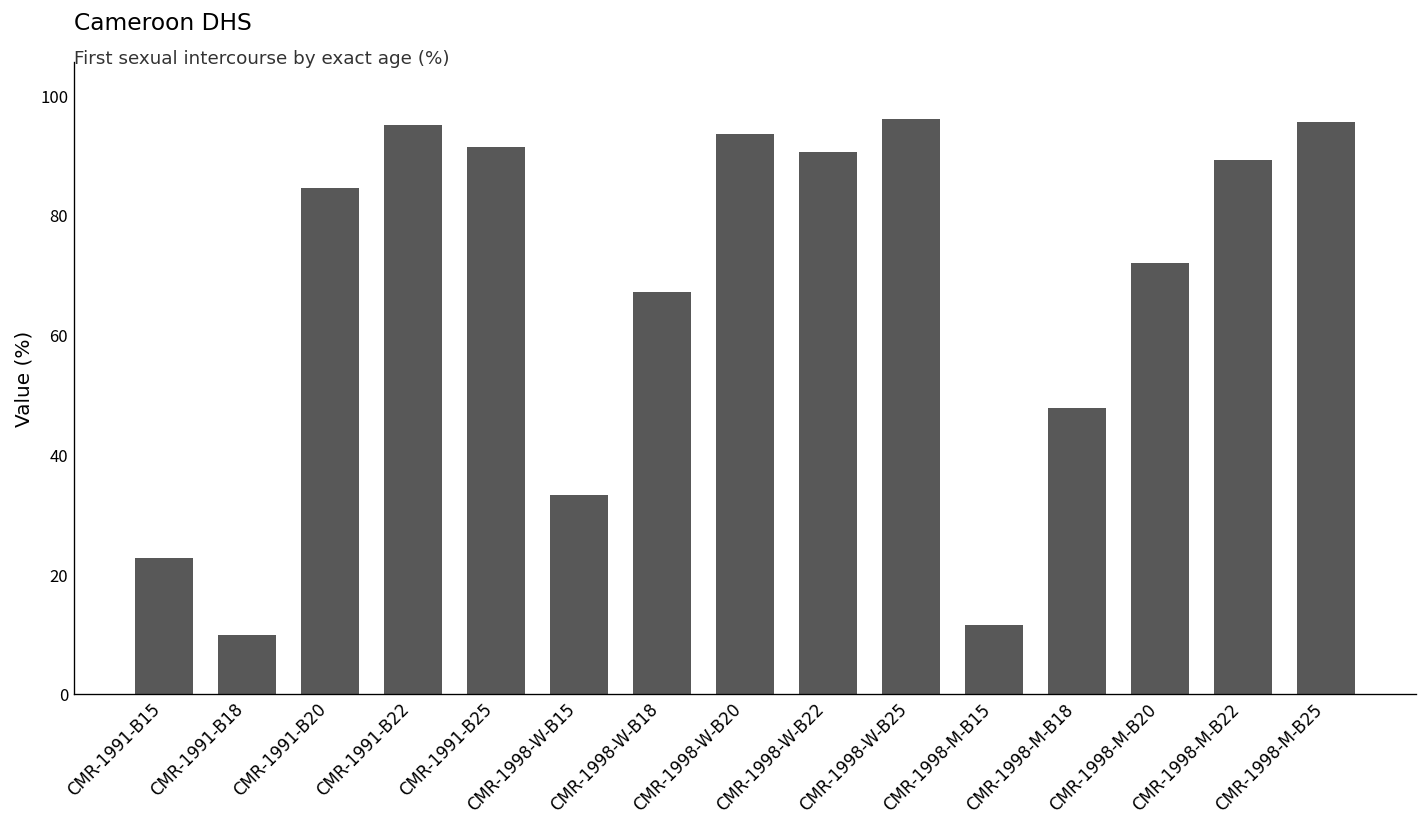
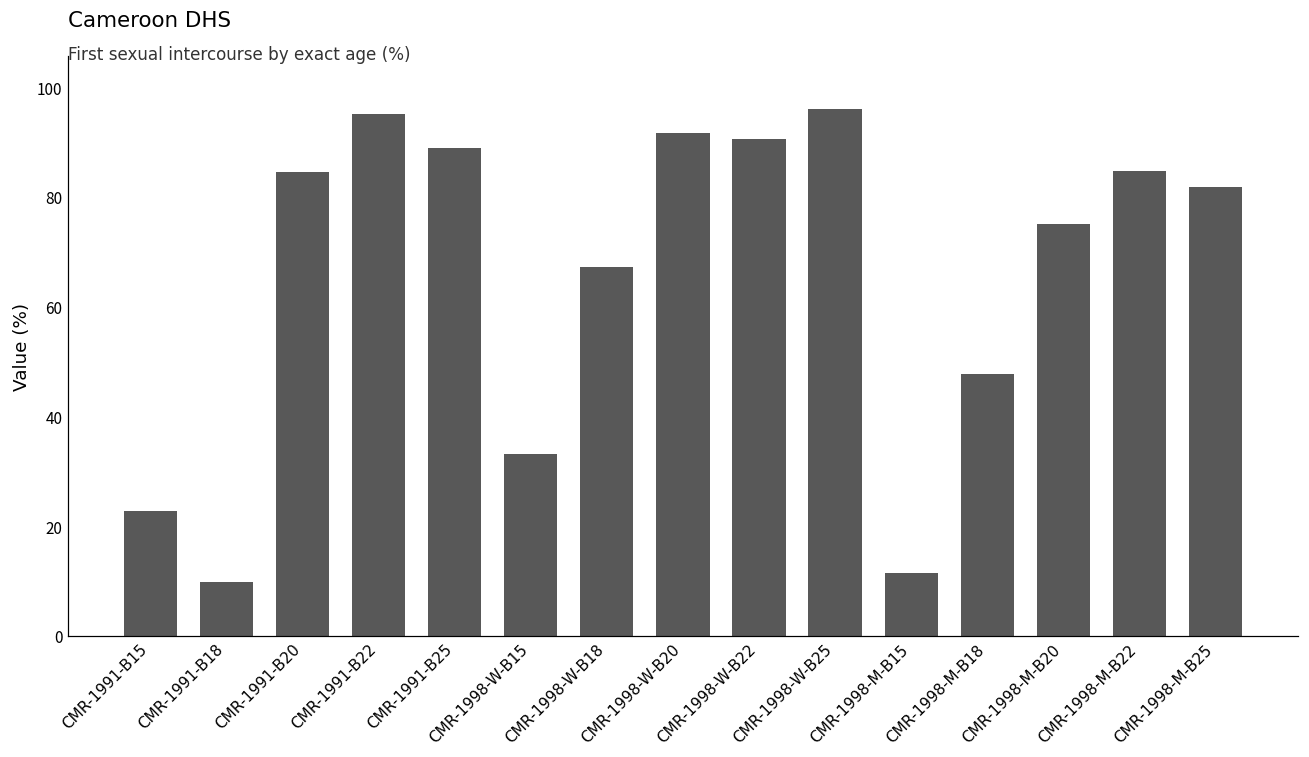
  {
    "CMR-1991-B15": 23,
    "CMR-1991-B18": 10,
    "CMR-1991-B20": 85,
    "CMR-1991-B22": 95,
-   "CMR-1991-B25": 91,
+   "CMR-1991-B25": 89,
    "CMR-1998-W-B15": 33,
    "CMR-1998-W-B18": 67,
-   "CMR-1998-W-B20": 94,
+   "CMR-1998-W-B20": 92,
    "CMR-1998-W-B22": 91,
    "CMR-1998-W-B25": 96,
    "CMR-1998-M-B15": 12,
    "CMR-1998-M-B18": 48,
-   "CMR-1998-M-B20": 72,
-   "CMR-1998-M-B22": 89,
-   "CMR-1998-M-B25": 96
+   "CMR-1998-M-B20": 75,
+   "CMR-1998-M-B22": 85,
+   "CMR-1998-M-B25": 82
  }
